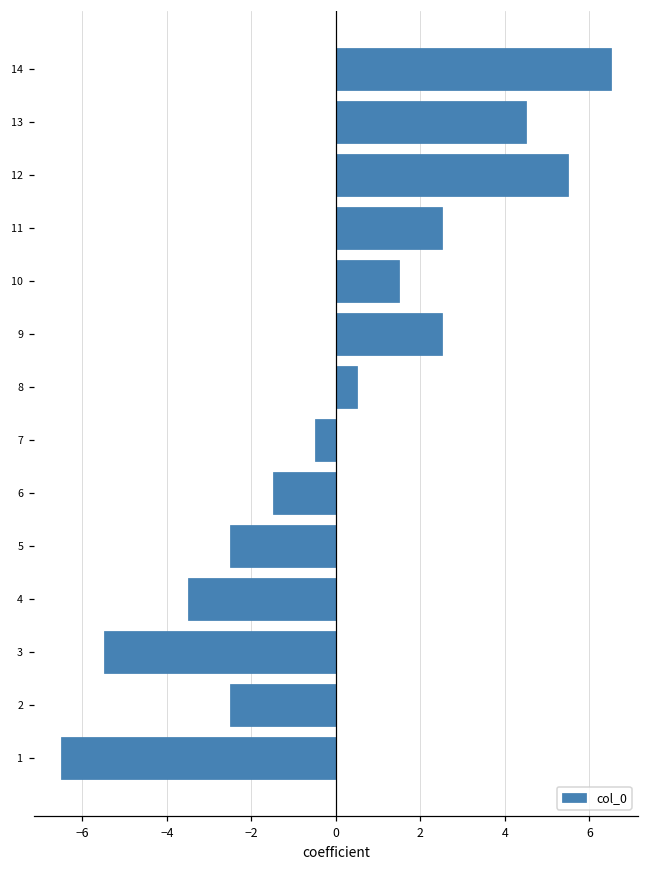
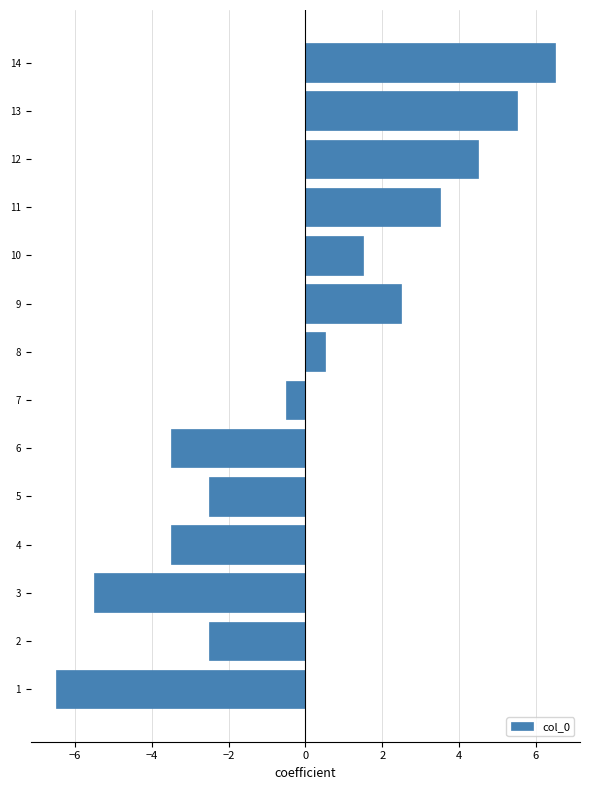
  {
    "14": 6.5,
-   "13": 4.5,
-   "12": 5.5,
-   "11": 2.5,
+   "13": 5.5,
+   "12": 4.5,
+   "11": 3.5,
    "10": 1.5,
    "9": 2.5,
    "8": 0.5,
    "7": -0.5,
-   "6": -1.5,
+   "6": -3.5,
    "5": -2.5,
    "4": -3.5,
    "3": -5.5,
    "2": -2.5,
    "1": -6.5
  }
